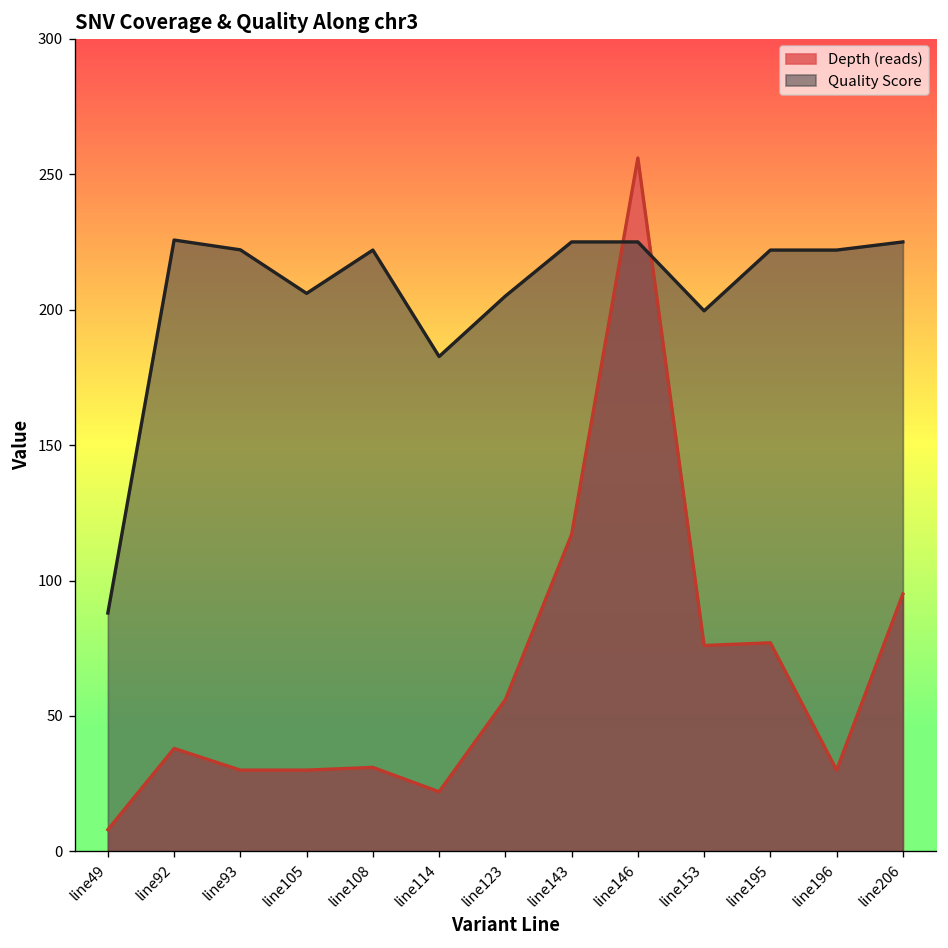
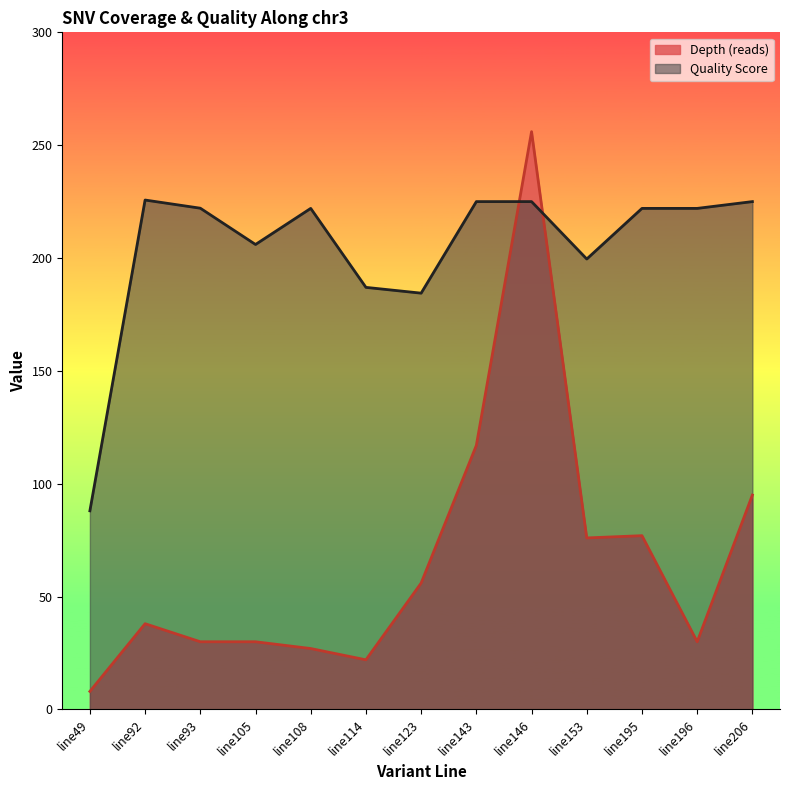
  {
    "Depth (reads)": {
      "line49": 8,
      "line92": 38,
      "line93": 30,
      "line105": 30,
-     "line108": 31,
+     "line108": 27,
      "line114": 22,
      "line123": 56,
      "line143": 117,
      "line146": 256,
      "line153": 76,
      "line195": 77,
      "line196": 30,
      "line206": 95
    },
    "Quality Score": {
      "line49": 88,
      "line92": 226,
      "line93": 222,
      "line105": 206,
      "line108": 222,
-     "line114": 183,
-     "line123": 205,
+     "line114": 187,
+     "line123": 184,
      "line143": 225,
      "line146": 225,
      "line153": 200,
      "line195": 222,
      "line196": 222,
      "line206": 225
    }
  }
